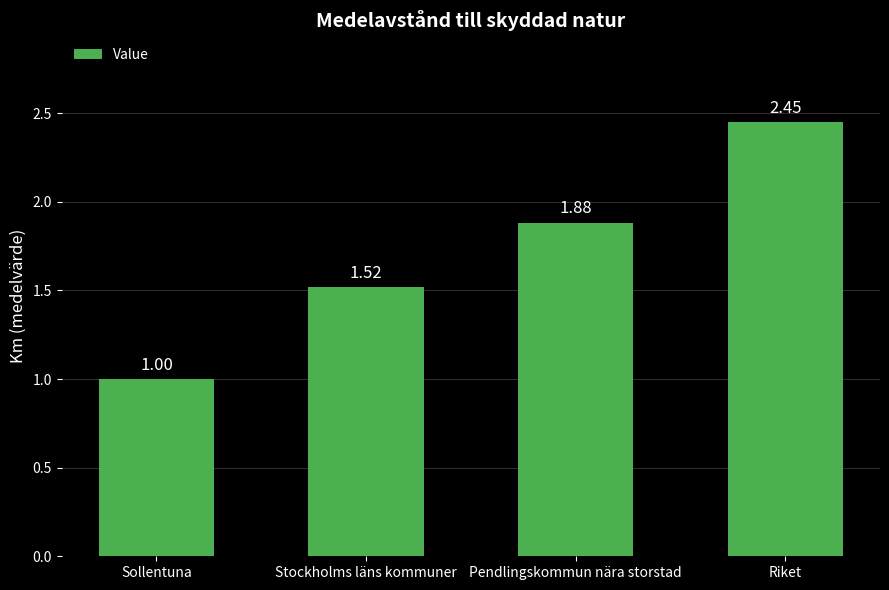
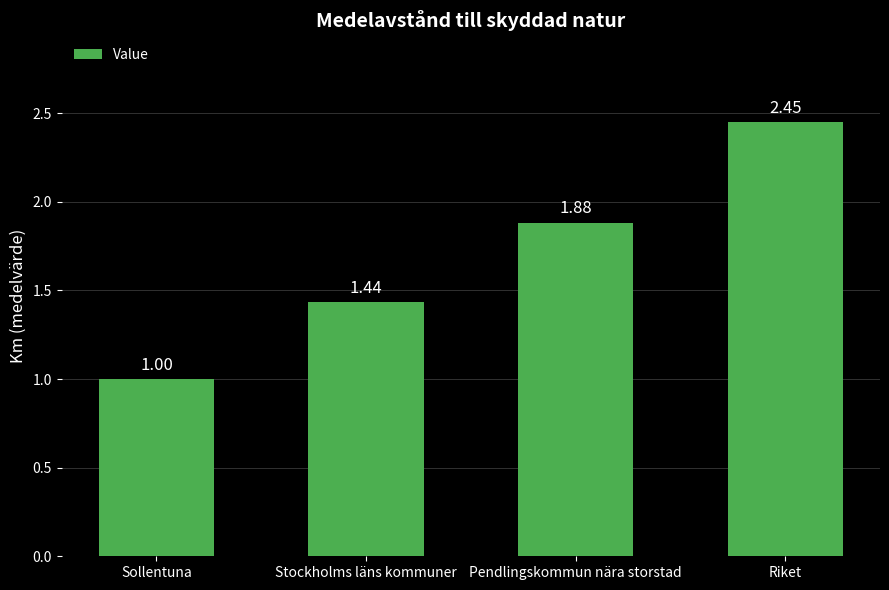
  {
    "Sollentuna": 1.00,
-   "Stockholms läns kommuner": 1.52,
+   "Stockholms läns kommuner": 1.44,
    "Pendlingskommun nära storstad": 1.88,
    "Riket": 2.45
  }
